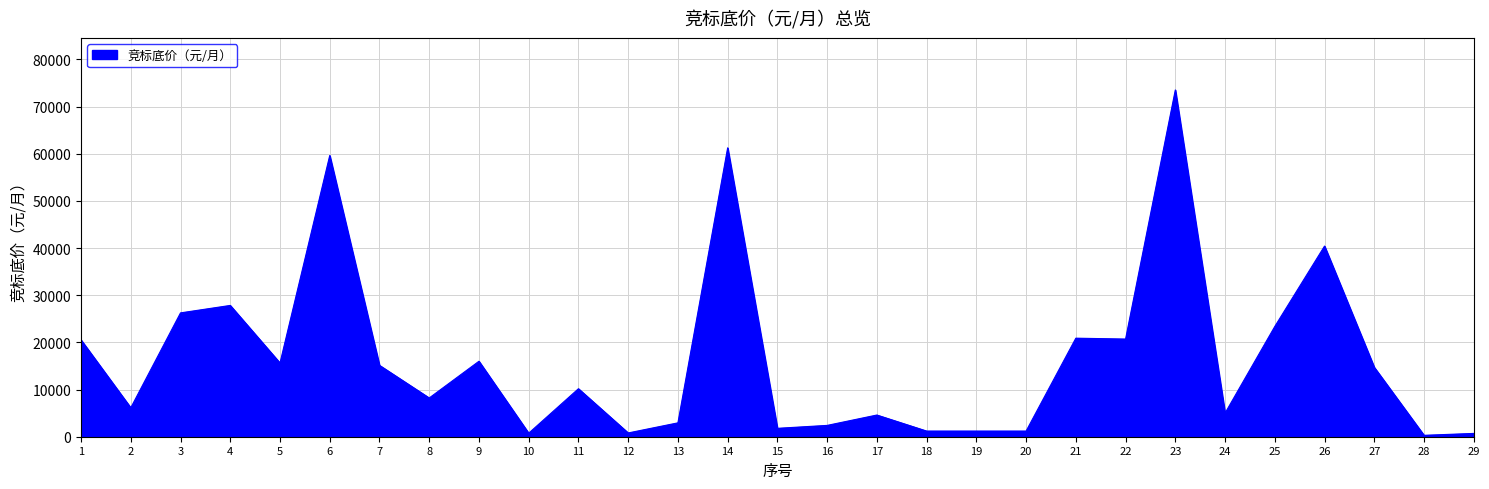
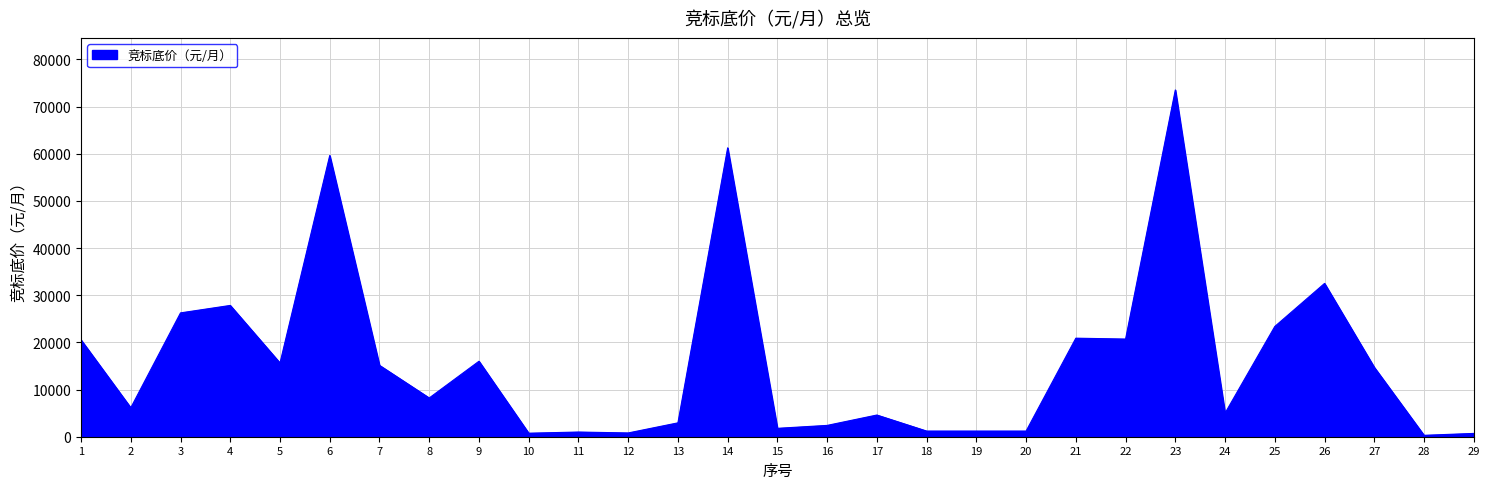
  {
    "1": 21000,
    "2": 6000,
    "3": 26000,
    "4": 28000,
    "5": 16000,
    "6": 60000,
    "7": 15000,
    "8": 8000,
    "9": 16000,
    "10": 1000,
-   "11": 10000,
+   "11": 1000,
    "12": 1000,
    "13": 3000,
    "14": 61000,
    "15": 2000,
    "16": 2000,
    "17": 5000,
    "18": 1000,
    "19": 1000,
    "20": 1000,
    "21": 21000,
    "22": 21000,
    "23": 74000,
    "24": 5000,
    "25": 23000,
-   "26": 40000,
+   "26": 33000,
    "27": 15000,
    "28": 0,
    "29": 1000
  }
